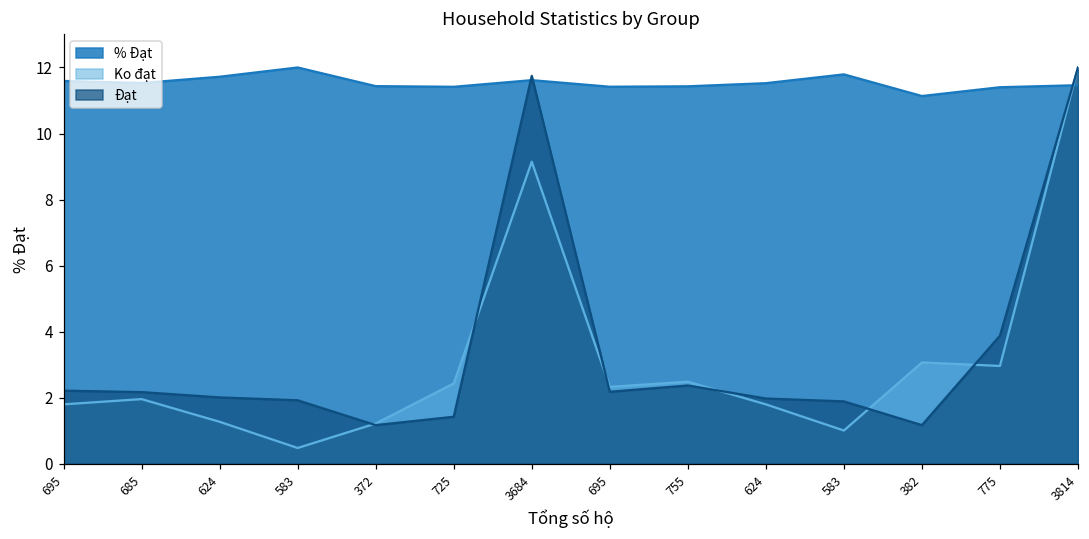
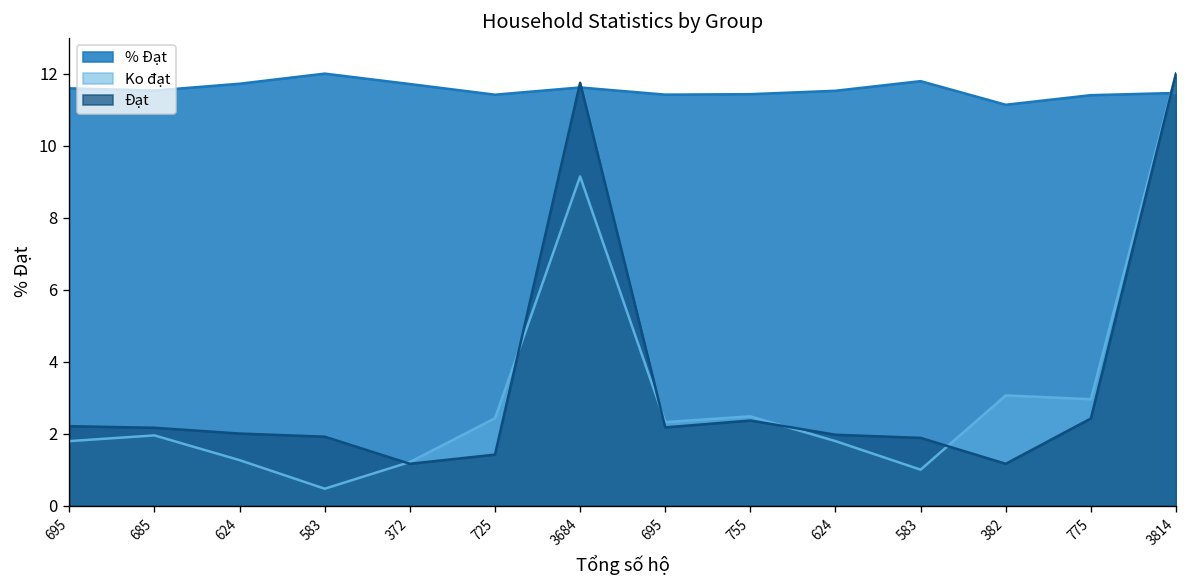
  {
    "% Đạt": {
-     "372": 11.4,
+     "372": 11.7,
      "725": 11.4,
      "3684": 11.6,
      "755": 11.4,
      "382": 11.1,
      "775": 11.4,
      "3814": 11.5
    },
    "Ko đạt": {
      "685": 2.0,
      "725": 2.4,
      "3684": 9.1,
      "755": 2.5,
      "382": 3.1,
      "775": 3.0
    },
    "Đạt": {
      "685": 2.2,
      "725": 1.4,
      "3684": 11.7,
      "755": 2.4,
      "382": 1.2,
-     "775": 3.9
+     "775": 2.4
    }
  }
